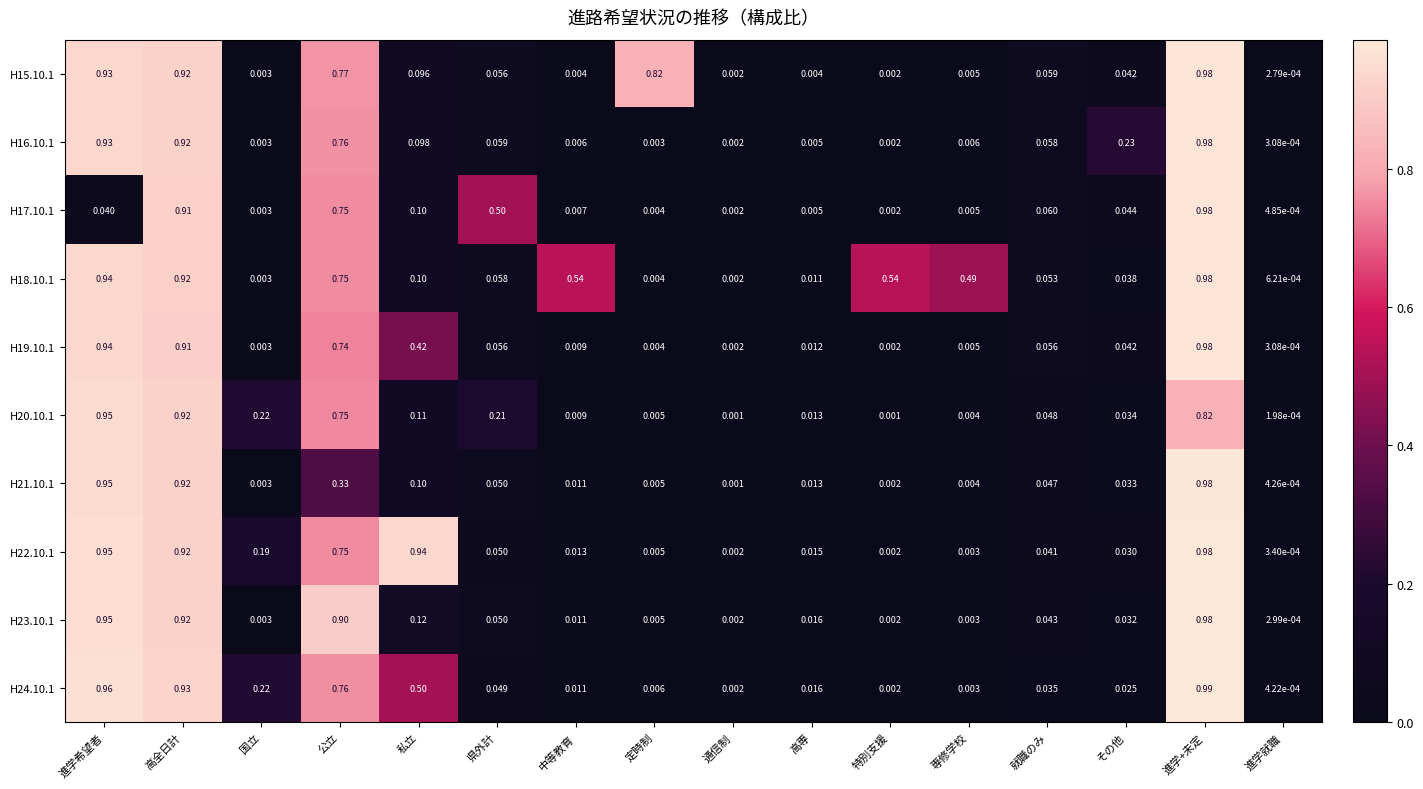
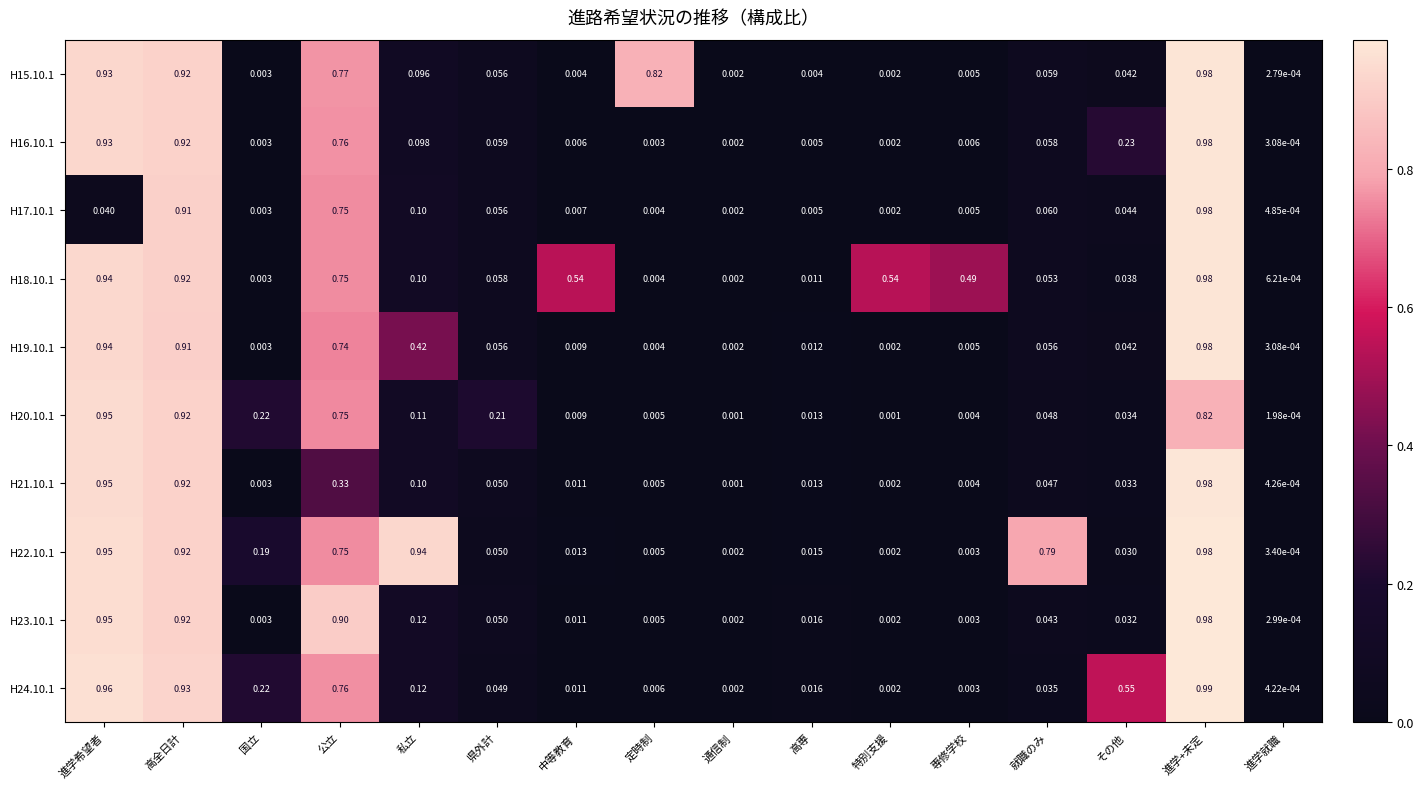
  {
    "H15.10.1": {
      "進学希望者": "0.93",
      "高全日計": "0.92",
      "国立": "0.003",
      "公立": "0.77",
      "私立": "0.096",
      "県外計": "0.056",
      "中等教育": "0.004",
      "定時制": "0.82",
      "通信制": "0.002",
      "高専": "0.004",
      "特別支援": "0.002",
      "専修学校": "0.005",
      "就職のみ": "0.059",
      "その他": "0.042",
      "進学+未定": "0.98",
      "進学就職": "2.79e-04"
    },
    "H16.10.1": {
      "進学希望者": "0.93",
      "高全日計": "0.92",
      "国立": "0.003",
      "公立": "0.76",
      "私立": "0.098",
      "県外計": "0.059",
      "中等教育": "0.006",
      "定時制": "0.003",
      "通信制": "0.002",
      "高専": "0.005",
      "特別支援": "0.002",
      "専修学校": "0.006",
      "就職のみ": "0.058",
      "その他": "0.23",
      "進学+未定": "0.98",
      "進学就職": "3.08e-04"
    },
    "H17.10.1": {
      "進学希望者": "0.040",
      "高全日計": "0.91",
      "国立": "0.003",
      "公立": "0.75",
      "私立": "0.10",
-     "県外計": "0.50",
+     "県外計": "0.056",
      "中等教育": "0.007",
      "定時制": "0.004",
      "通信制": "0.002",
      "高専": "0.005",
      "特別支援": "0.002",
      "専修学校": "0.005",
      "就職のみ": "0.060",
      "その他": "0.044",
      "進学+未定": "0.98",
      "進学就職": "4.85e-04"
    },
    "H18.10.1": {
      "進学希望者": "0.94",
      "高全日計": "0.92",
      "国立": "0.003",
      "公立": "0.75",
      "私立": "0.10",
      "県外計": "0.058",
      "中等教育": "0.54",
      "定時制": "0.004",
      "通信制": "0.002",
      "高専": "0.011",
      "特別支援": "0.54",
      "専修学校": "0.49",
      "就職のみ": "0.053",
      "その他": "0.038",
      "進学+未定": "0.98",
      "進学就職": "6.21e-04"
    },
    "H19.10.1": {
      "進学希望者": "0.94",
      "高全日計": "0.91",
      "国立": "0.003",
      "公立": "0.74",
      "私立": "0.42",
      "県外計": "0.056",
      "中等教育": "0.009",
      "定時制": "0.004",
      "通信制": "0.002",
      "高専": "0.012",
      "特別支援": "0.002",
      "専修学校": "0.005",
      "就職のみ": "0.056",
      "その他": "0.042",
      "進学+未定": "0.98",
      "進学就職": "3.08e-04"
    },
    "H20.10.1": {
      "進学希望者": "0.95",
      "高全日計": "0.92",
      "国立": "0.22",
      "公立": "0.75",
      "私立": "0.11",
      "県外計": "0.21",
      "中等教育": "0.009",
      "定時制": "0.005",
      "通信制": "0.001",
      "高専": "0.013",
      "特別支援": "0.001",
      "専修学校": "0.004",
      "就職のみ": "0.048",
      "その他": "0.034",
      "進学+未定": "0.82",
      "進学就職": "1.98e-04"
    },
    "H21.10.1": {
      "進学希望者": "0.95",
      "高全日計": "0.92",
      "国立": "0.003",
      "公立": "0.33",
      "私立": "0.10",
      "県外計": "0.050",
      "中等教育": "0.011",
      "定時制": "0.005",
      "通信制": "0.001",
      "高専": "0.013",
      "特別支援": "0.002",
      "専修学校": "0.004",
      "就職のみ": "0.047",
      "その他": "0.033",
      "進学+未定": "0.98",
      "進学就職": "4.26e-04"
    },
    "H22.10.1": {
      "進学希望者": "0.95",
      "高全日計": "0.92",
      "国立": "0.19",
      "公立": "0.75",
      "私立": "0.94",
      "県外計": "0.050",
      "中等教育": "0.013",
      "定時制": "0.005",
      "通信制": "0.002",
      "高専": "0.015",
      "特別支援": "0.002",
      "専修学校": "0.003",
-     "就職のみ": "0.041",
+     "就職のみ": "0.79",
      "その他": "0.030",
      "進学+未定": "0.98",
      "進学就職": "3.40e-04"
    },
    "H23.10.1": {
      "進学希望者": "0.95",
      "高全日計": "0.92",
      "国立": "0.003",
      "公立": "0.90",
      "私立": "0.12",
      "県外計": "0.050",
      "中等教育": "0.011",
      "定時制": "0.005",
      "通信制": "0.002",
      "高専": "0.016",
      "特別支援": "0.002",
      "専修学校": "0.003",
      "就職のみ": "0.043",
      "その他": "0.032",
      "進学+未定": "0.98",
      "進学就職": "2.99e-04"
    },
    "H24.10.1": {
      "進学希望者": "0.96",
      "高全日計": "0.93",
      "国立": "0.22",
      "公立": "0.76",
-     "私立": "0.50",
+     "私立": "0.12",
      "県外計": "0.049",
      "中等教育": "0.011",
      "定時制": "0.006",
      "通信制": "0.002",
      "高専": "0.016",
      "特別支援": "0.002",
      "専修学校": "0.003",
      "就職のみ": "0.035",
-     "その他": "0.025",
+     "その他": "0.55",
      "進学+未定": "0.99",
      "進学就職": "4.22e-04"
    }
  }
